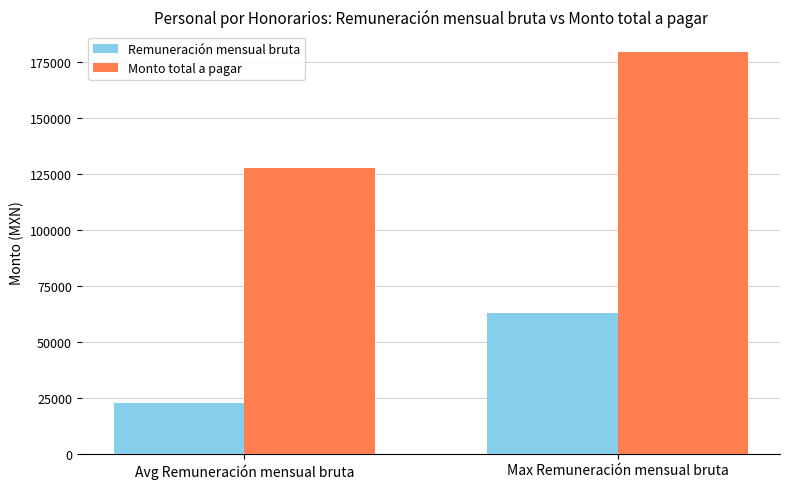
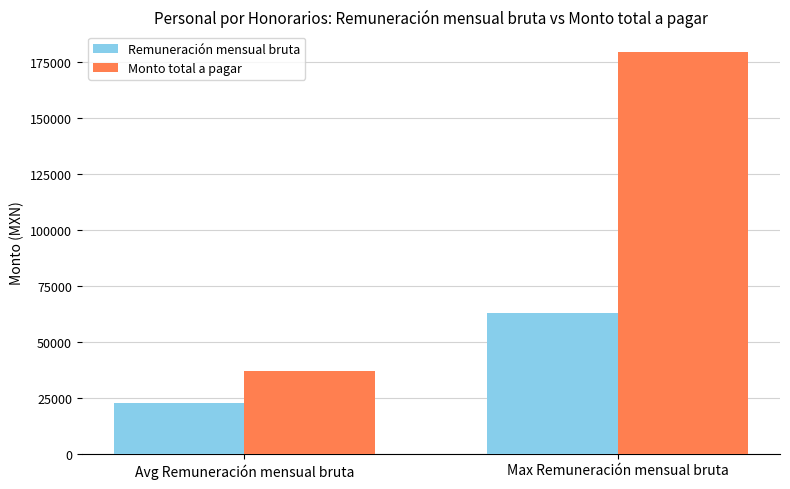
  {
    "Remuneración mensual bruta": {
      "Avg Remuneración mensual bruta": 23000,
      "Max Remuneración mensual bruta": 63000
    },
    "Monto total a pagar": {
-     "Avg Remuneración mensual bruta": 128000,
+     "Avg Remuneración mensual bruta": 37000,
      "Max Remuneración mensual bruta": 180000
    }
  }
